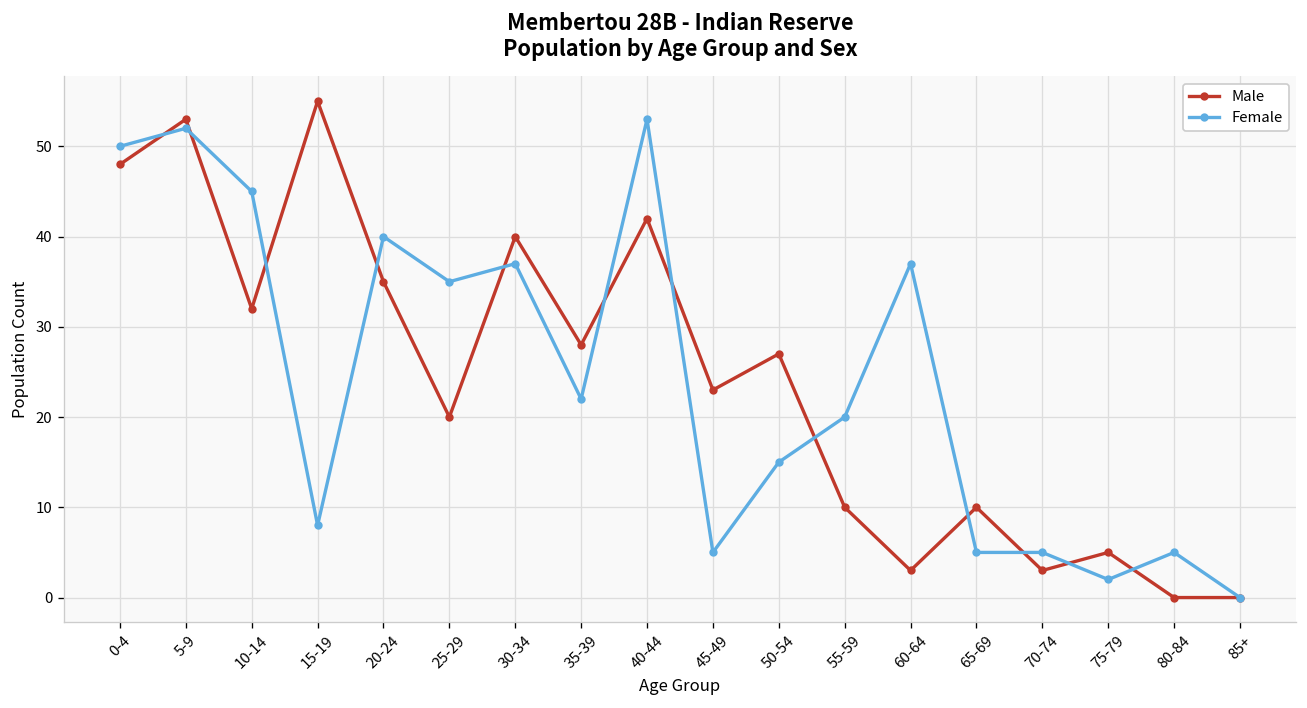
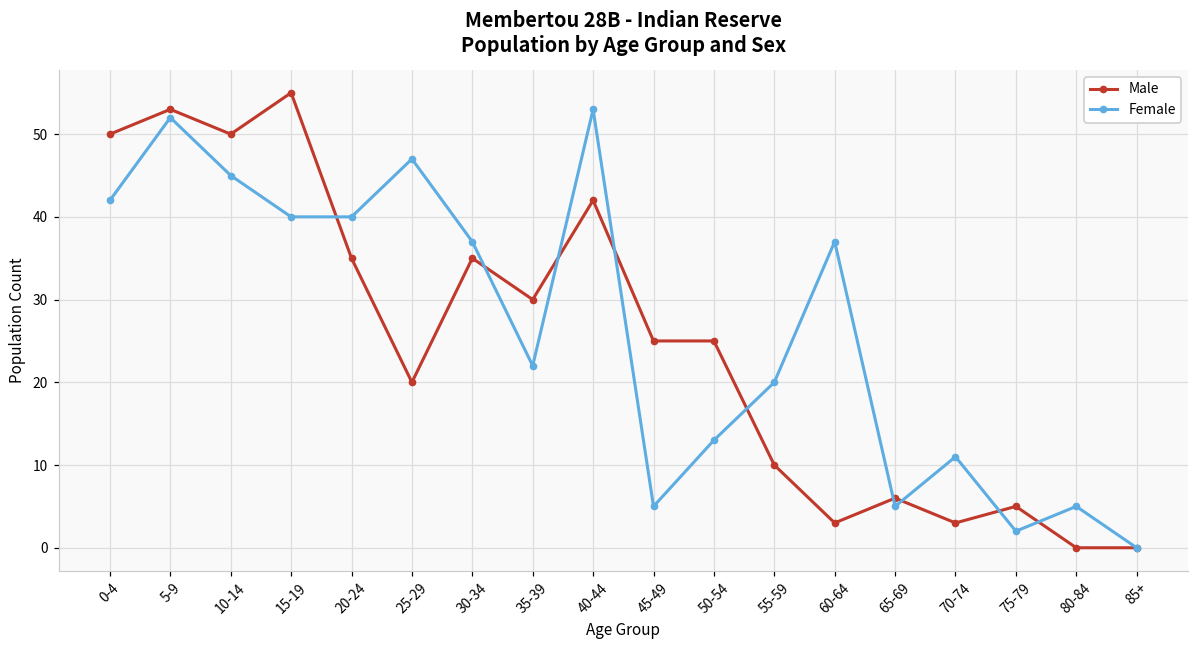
  {
    "Male": {
-     "0-4": 48,
+     "0-4": 50,
      "5-9": 53,
-     "10-14": 32,
+     "10-14": 50,
      "15-19": 55,
      "20-24": 35,
      "25-29": 20,
-     "30-34": 40,
-     "35-39": 28,
+     "30-34": 35,
+     "35-39": 30,
      "40-44": 42,
-     "45-49": 23,
-     "50-54": 27,
+     "45-49": 25,
+     "50-54": 25,
      "55-59": 10,
      "60-64": 3,
-     "65-69": 10,
+     "65-69": 6,
      "70-74": 3,
      "75-79": 5,
      "80-84": 0
    },
    "Female": {
-     "0-4": 50,
+     "0-4": 42,
      "5-9": 52,
      "10-14": 45,
-     "15-19": 8,
+     "15-19": 40,
      "20-24": 40,
-     "25-29": 35,
+     "25-29": 47,
      "30-34": 37,
      "35-39": 22,
      "40-44": 53,
      "45-49": 5,
-     "50-54": 15,
+     "50-54": 13,
      "55-59": 20,
      "60-64": 37,
      "65-69": 5,
-     "70-74": 5,
+     "70-74": 11,
      "75-79": 2,
      "80-84": 5
    }
  }
